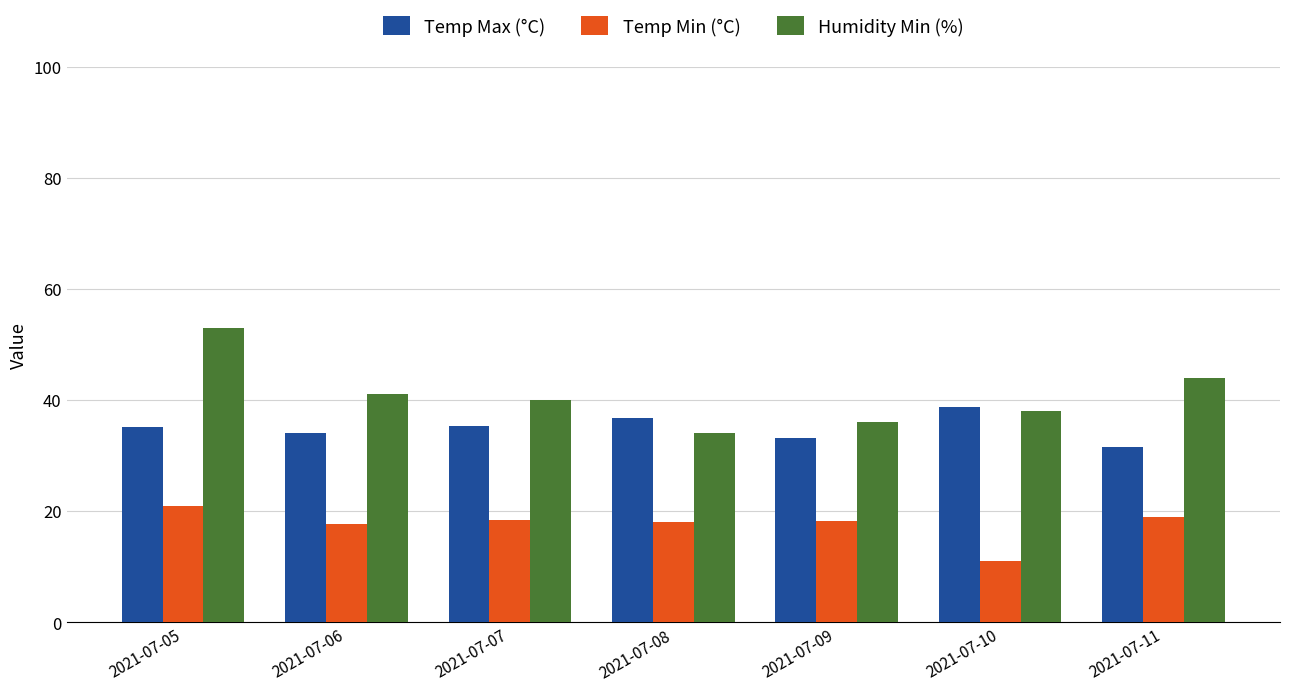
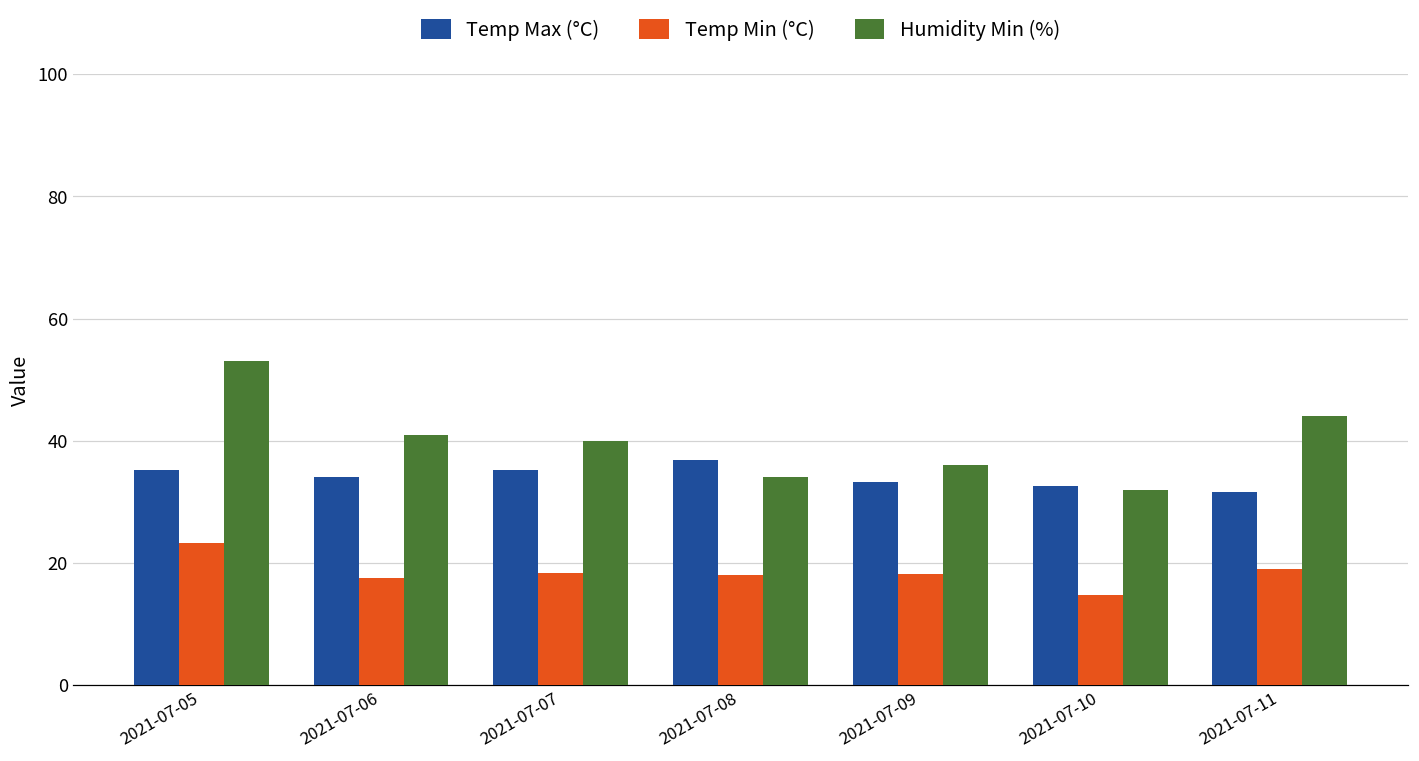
  {
    "Temp Max (°C)": {
      "2021-07-05": 35,
      "2021-07-06": 34,
      "2021-07-07": 35,
      "2021-07-08": 37,
      "2021-07-09": 33,
-     "2021-07-10": 39,
+     "2021-07-10": 33,
      "2021-07-11": 32
    },
    "Temp Min (°C)": {
-     "2021-07-05": 21,
+     "2021-07-05": 23,
      "2021-07-06": 18,
      "2021-07-07": 18,
      "2021-07-08": 18,
      "2021-07-09": 18,
-     "2021-07-10": 11,
+     "2021-07-10": 15,
      "2021-07-11": 19
    },
    "Humidity Min (%)": {
      "2021-07-05": 53,
      "2021-07-06": 41,
      "2021-07-07": 40,
      "2021-07-08": 34,
      "2021-07-09": 36,
-     "2021-07-10": 38,
+     "2021-07-10": 32,
      "2021-07-11": 44
    }
  }
